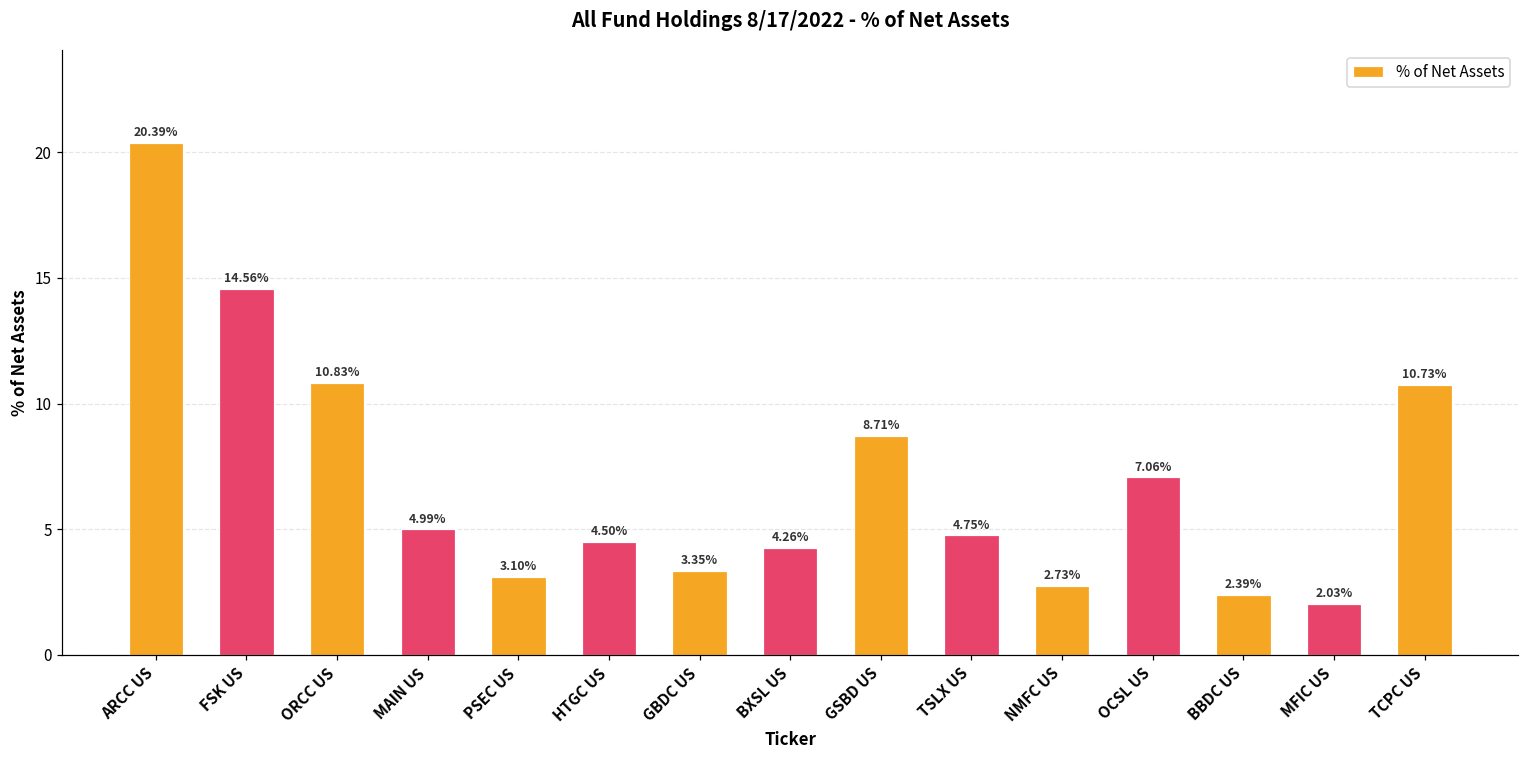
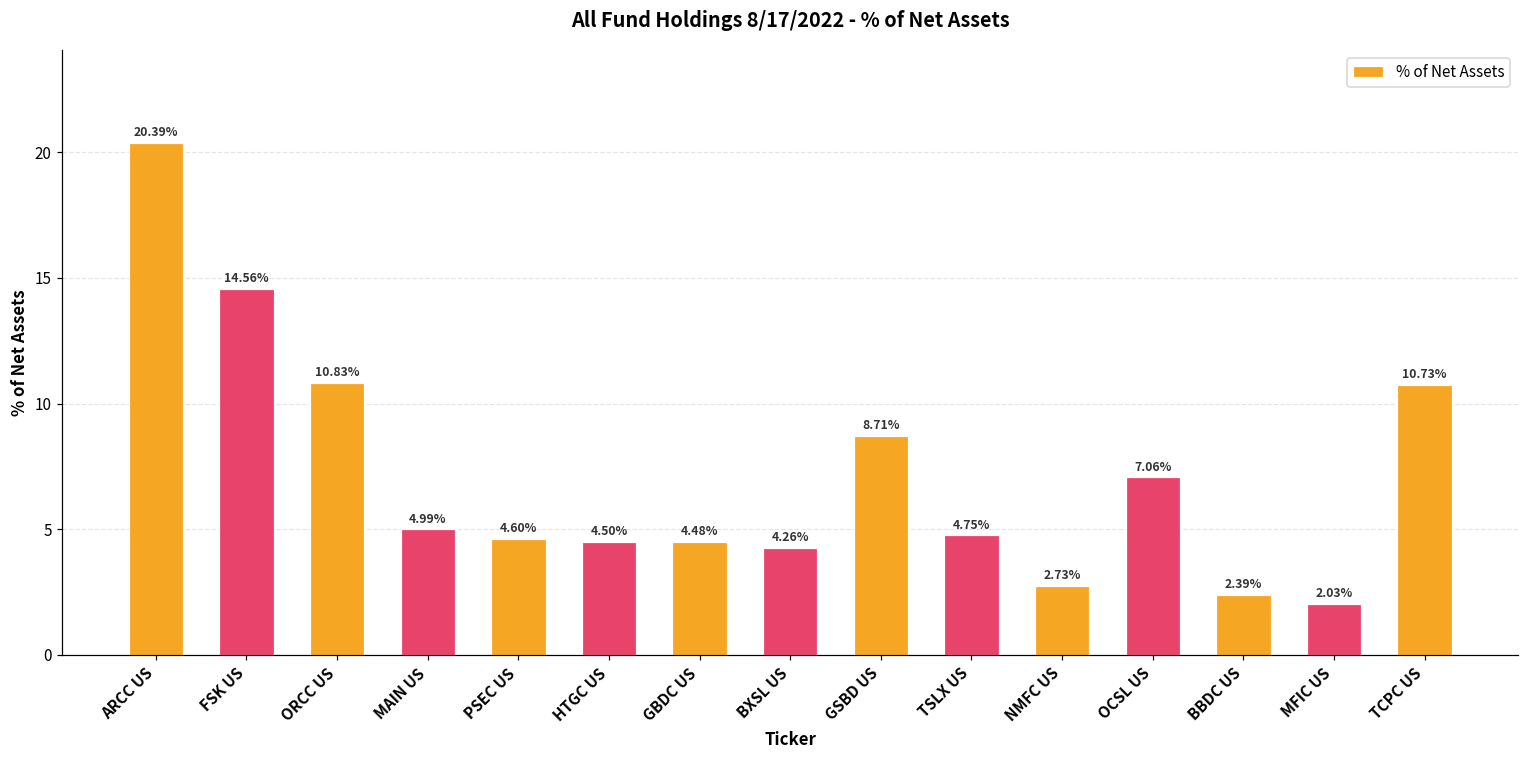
  {
    "ARCC US": "20.39%",
    "FSK US": "14.56%",
    "ORCC US": "10.83%",
    "MAIN US": "4.99%",
-   "PSEC US": "3.10%",
+   "PSEC US": "4.60%",
    "HTGC US": "4.50%",
-   "GBDC US": "3.35%",
+   "GBDC US": "4.48%",
    "BXSL US": "4.26%",
    "GSBD US": "8.71%",
    "TSLX US": "4.75%",
    "NMFC US": "2.73%",
    "OCSL US": "7.06%",
    "BBDC US": "2.39%",
    "MFIC US": "2.03%",
    "TCPC US": "10.73%"
  }
